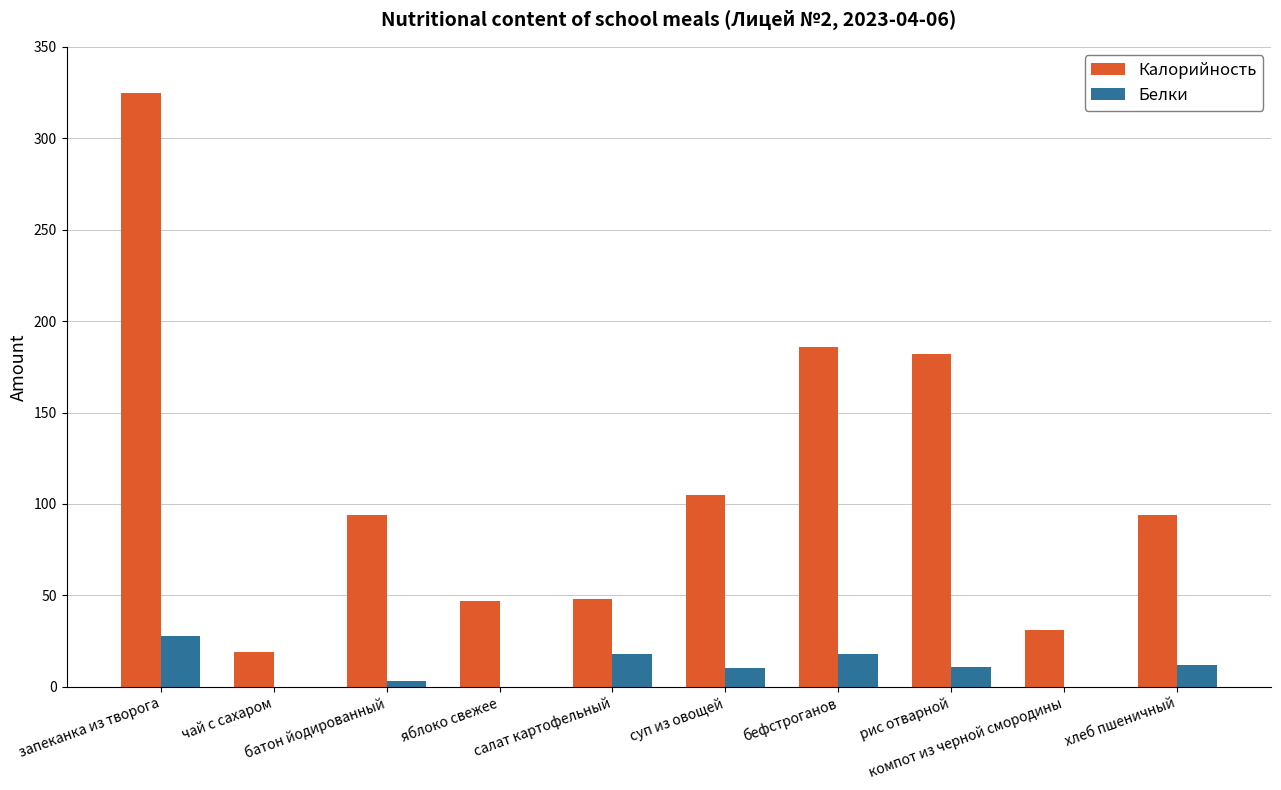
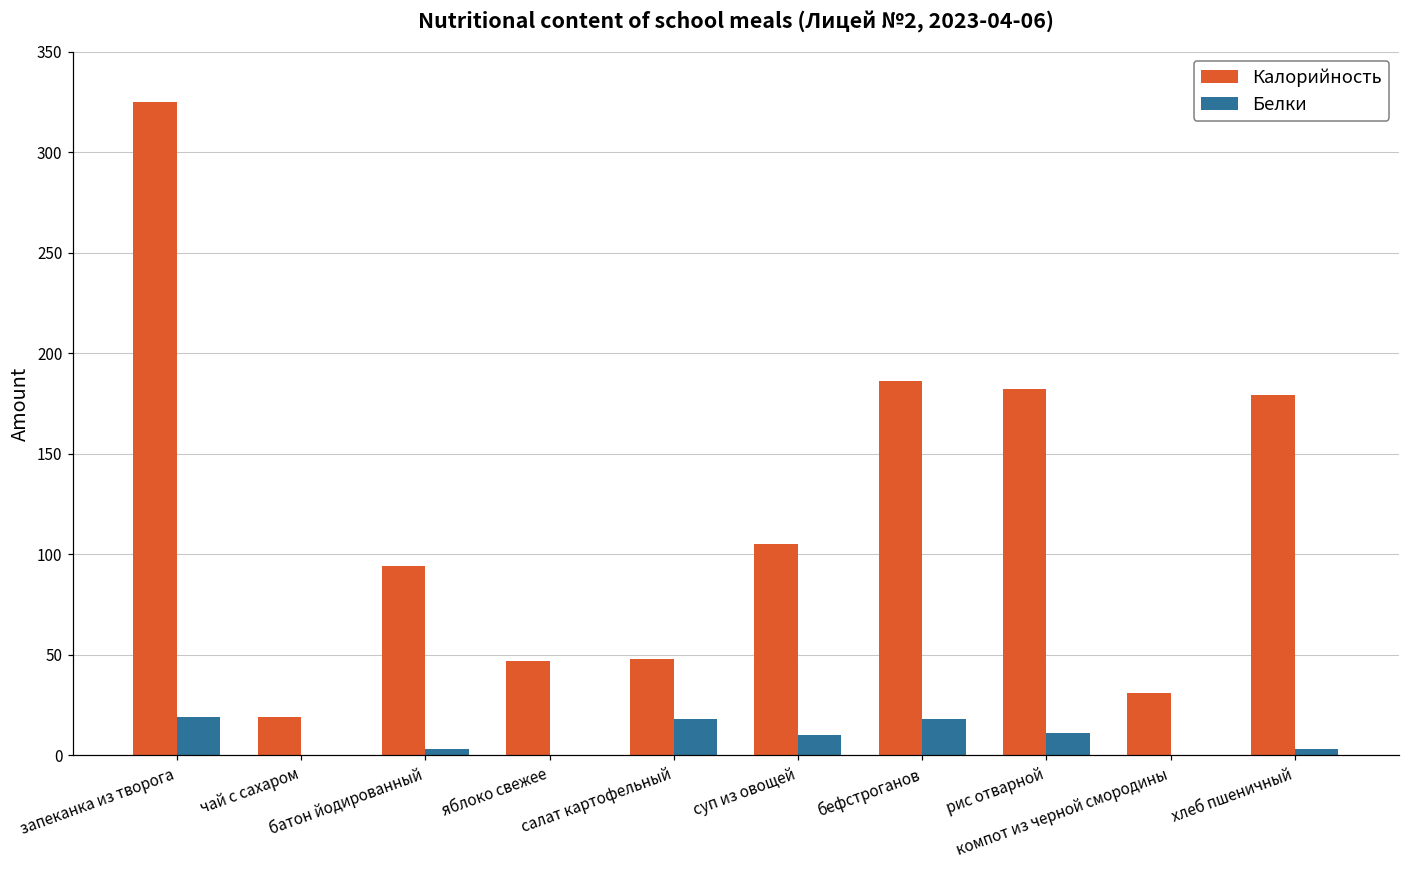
  {
    "Калорийность": {
      "запеканка из творога": 325,
      "чай с сахаром": 19,
      "батон йодированный": 94,
      "яблоко свежее": 47,
      "салат картофельный": 48,
      "суп из овощей": 105,
      "бефстроганов": 186,
      "рис отварной": 182,
      "компот из черной смородины": 31,
-     "хлеб пшеничный": 94
+     "хлеб пшеничный": 179
    },
    "Белки": {
-     "запеканка из творога": 28,
+     "запеканка из творога": 19,
      "чай с сахаром": 0,
      "батон йодированный": 3,
      "яблоко свежее": 0,
      "салат картофельный": 18,
      "суп из овощей": 10,
      "бефстроганов": 18,
      "рис отварной": 11,
      "компот из черной смородины": 0,
-     "хлеб пшеничный": 12
+     "хлеб пшеничный": 3
    }
  }
